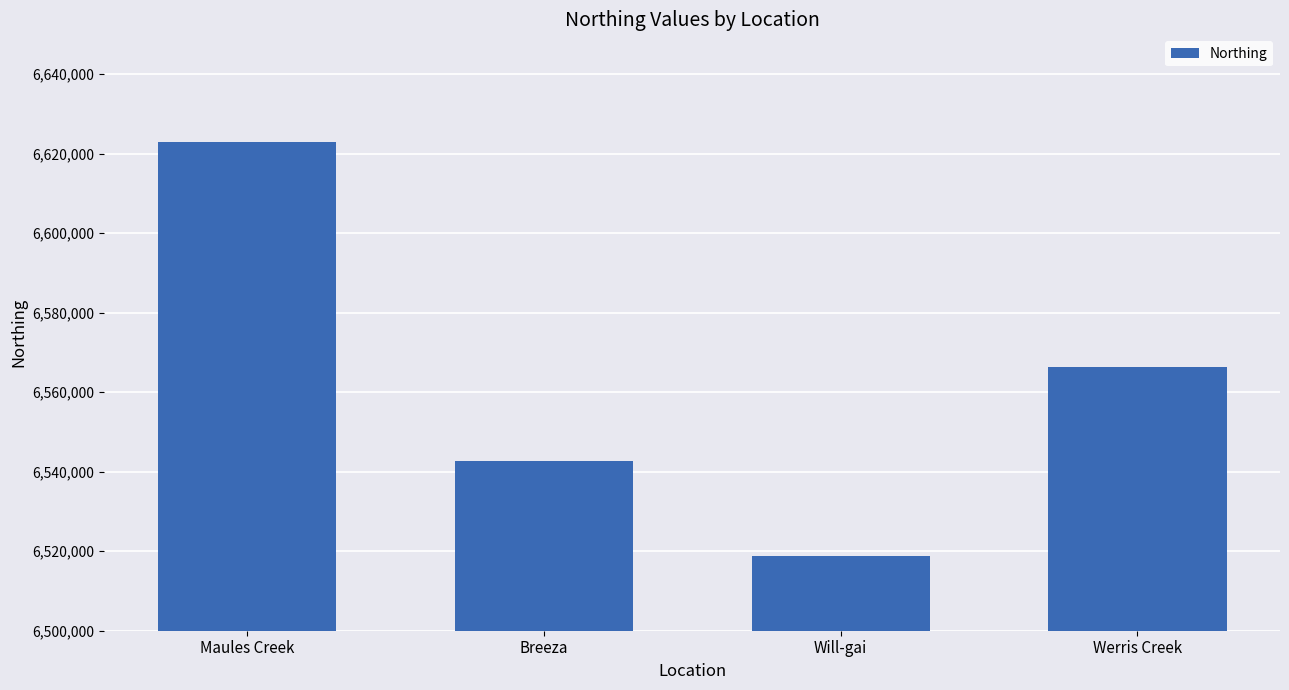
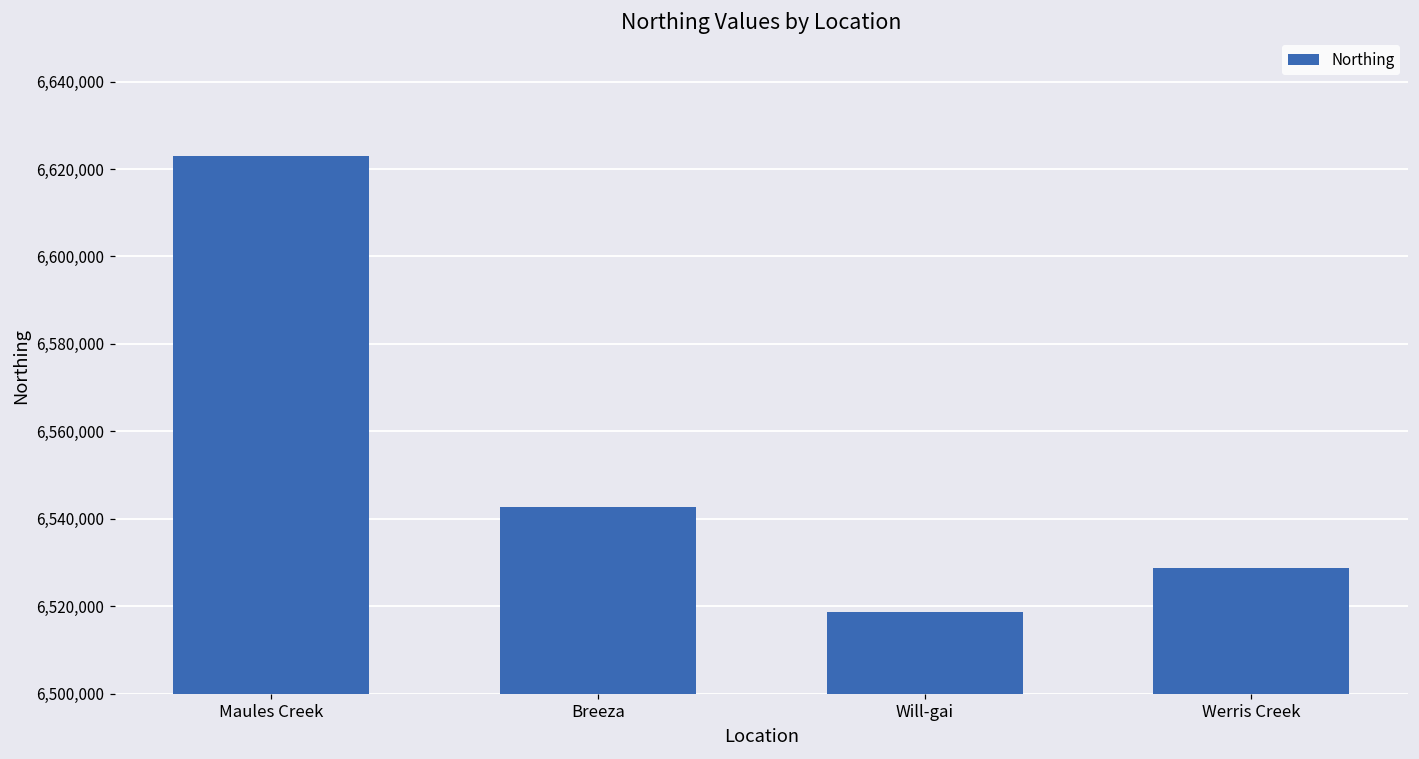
  {
    "Maules Creek": "6,623,000",
    "Breeza": "6,543,000",
    "Will-gai": "6,519,000",
-   "Werris Creek": "6,566,000"
+   "Werris Creek": "6,529,000"
  }
